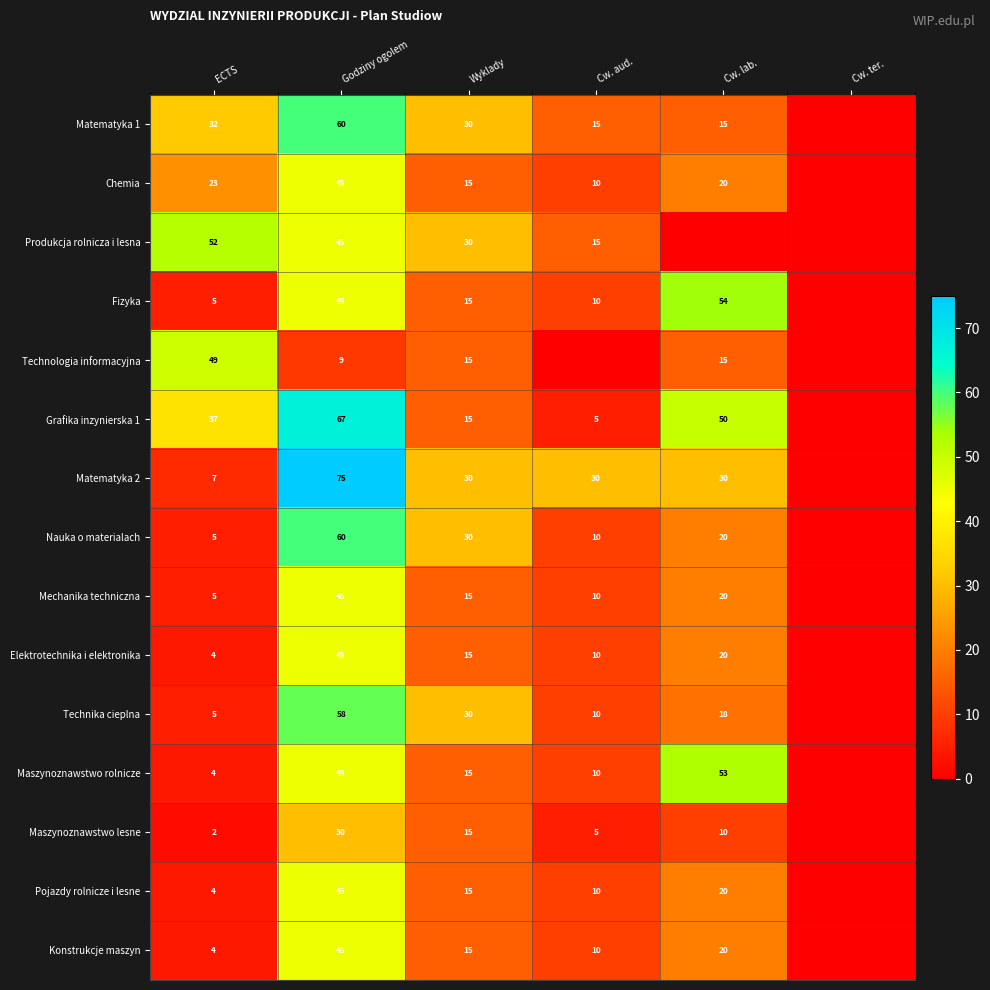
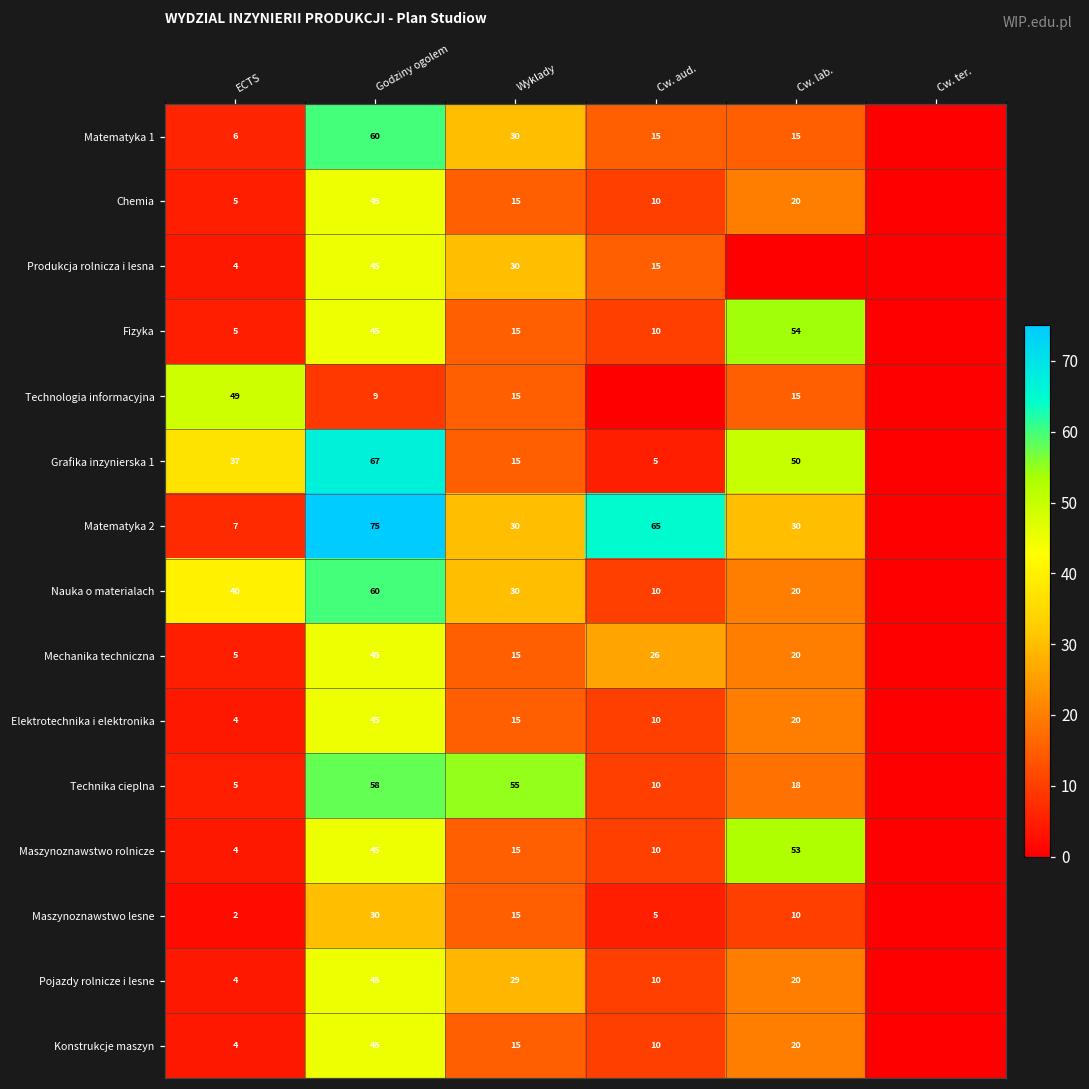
  {
    "Matematyka 1": {
-     "ECTS": 32,
+     "ECTS": 6,
      "Godziny ogolem": 60,
      "Wyklady": 30,
      "Cw. aud.": 15,
      "Cw. lab.": 15
    },
    "Chemia": {
-     "ECTS": 23,
+     "ECTS": 5,
      "Godziny ogolem": 45,
      "Wyklady": 15,
      "Cw. aud.": 10,
      "Cw. lab.": 20
    },
    "Produkcja rolnicza i lesna": {
-     "ECTS": 52,
+     "ECTS": 4,
      "Godziny ogolem": 45,
      "Wyklady": 30,
      "Cw. aud.": 15
    },
    "Fizyka": {
      "ECTS": 5,
      "Godziny ogolem": 45,
      "Wyklady": 15,
      "Cw. aud.": 10,
      "Cw. lab.": 54
    },
    "Technologia informacyjna": {
      "ECTS": 49,
      "Godziny ogolem": 9,
      "Wyklady": 15,
      "Cw. lab.": 15
    },
    "Grafika inzynierska 1": {
      "ECTS": 37,
      "Godziny ogolem": 67,
      "Wyklady": 15,
      "Cw. aud.": 5,
      "Cw. lab.": 50
    },
    "Matematyka 2": {
      "ECTS": 7,
      "Godziny ogolem": 75,
      "Wyklady": 30,
-     "Cw. aud.": 30,
+     "Cw. aud.": 65,
      "Cw. lab.": 30
    },
    "Nauka o materialach": {
-     "ECTS": 5,
+     "ECTS": 40,
      "Godziny ogolem": 60,
      "Wyklady": 30,
      "Cw. aud.": 10,
      "Cw. lab.": 20
    },
    "Mechanika techniczna": {
      "ECTS": 5,
      "Godziny ogolem": 45,
      "Wyklady": 15,
-     "Cw. aud.": 10,
+     "Cw. aud.": 26,
      "Cw. lab.": 20
    },
    "Elektrotechnika i elektronika": {
      "ECTS": 4,
      "Godziny ogolem": 45,
      "Wyklady": 15,
      "Cw. aud.": 10,
      "Cw. lab.": 20
    },
    "Technika cieplna": {
      "ECTS": 5,
      "Godziny ogolem": 58,
-     "Wyklady": 30,
+     "Wyklady": 55,
      "Cw. aud.": 10,
      "Cw. lab.": 18
    },
    "Maszynoznawstwo rolnicze": {
      "ECTS": 4,
      "Godziny ogolem": 45,
      "Wyklady": 15,
      "Cw. aud.": 10,
      "Cw. lab.": 53
    },
    "Maszynoznawstwo lesne": {
      "ECTS": 2,
      "Godziny ogolem": 30,
      "Wyklady": 15,
      "Cw. aud.": 5,
      "Cw. lab.": 10
    },
    "Pojazdy rolnicze i lesne": {
      "ECTS": 4,
      "Godziny ogolem": 45,
-     "Wyklady": 15,
+     "Wyklady": 29,
      "Cw. aud.": 10,
      "Cw. lab.": 20
    },
    "Konstrukcje maszyn": {
      "ECTS": 4,
      "Godziny ogolem": 45,
      "Wyklady": 15,
      "Cw. aud.": 10,
      "Cw. lab.": 20
    }
  }
